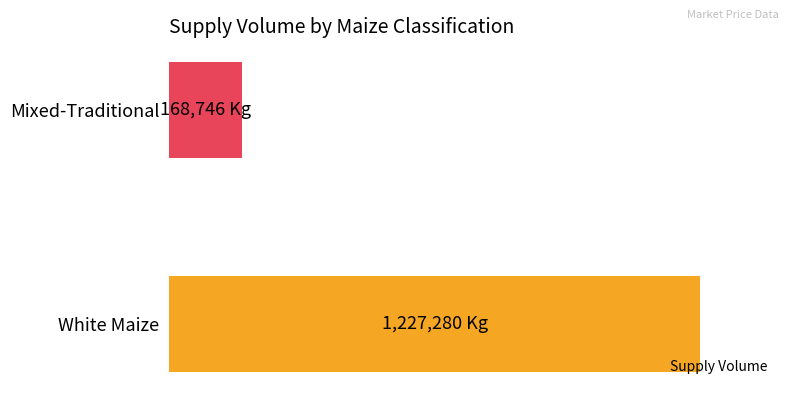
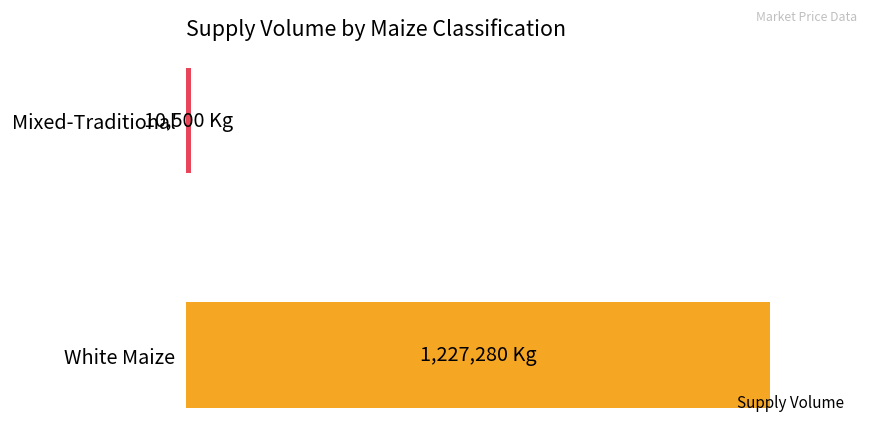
  {
-   "Mixed-Traditional": "168,746",
+   "Mixed-Traditional": "10,500",
    "White Maize": "1,227,280"
  }
